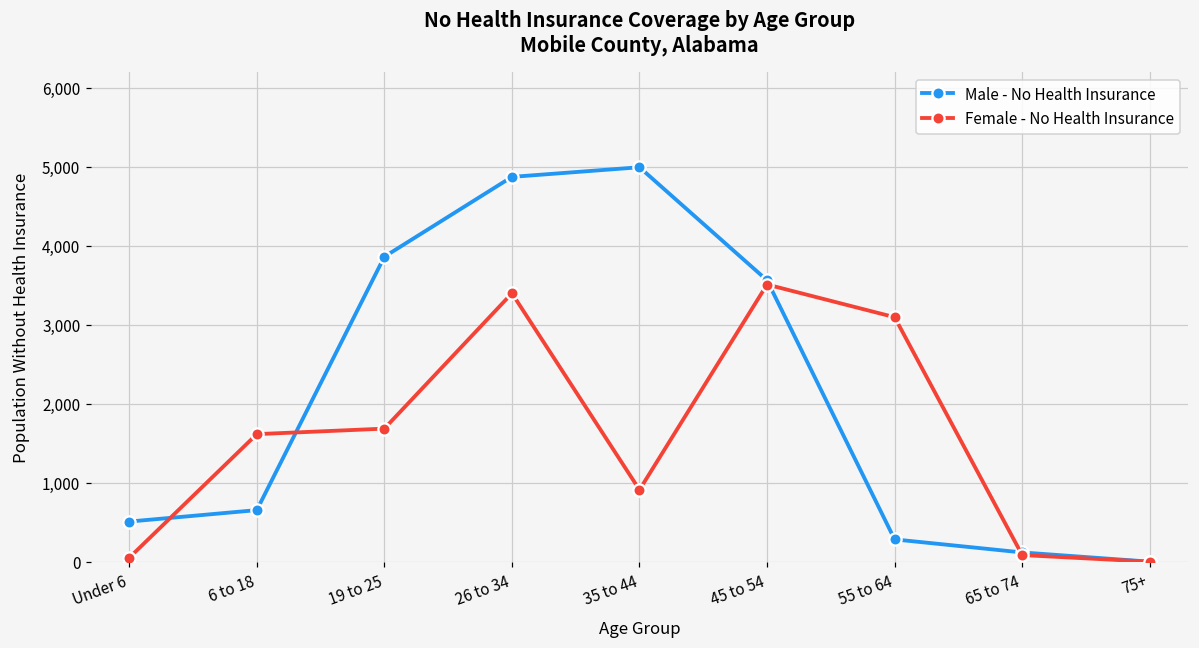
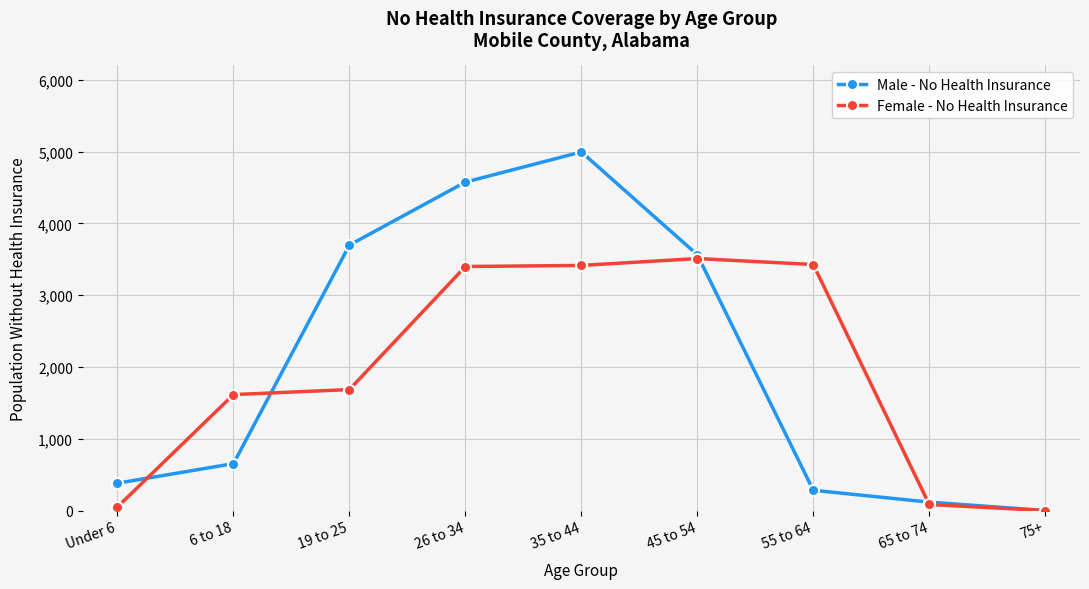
  {
    "Male - No Health Insurance": {
-     "Under 6": "500",
+     "Under 6": "400",
      "6 to 18": "700",
-     "19 to 25": "3,900",
-     "26 to 34": "4,900",
+     "19 to 25": "3,700",
+     "26 to 34": "4,600",
      "35 to 44": "5,000",
      "45 to 54": "3,600",
      "55 to 64": "300"
    },
    "Female - No Health Insurance": {
      "Under 6": "100",
      "6 to 18": "1,600",
      "19 to 25": "1,700",
      "26 to 34": "3,400",
-     "35 to 44": "900",
+     "35 to 44": "3,400",
      "45 to 54": "3,500",
-     "55 to 64": "3,100"
+     "55 to 64": "3,400"
    }
  }
